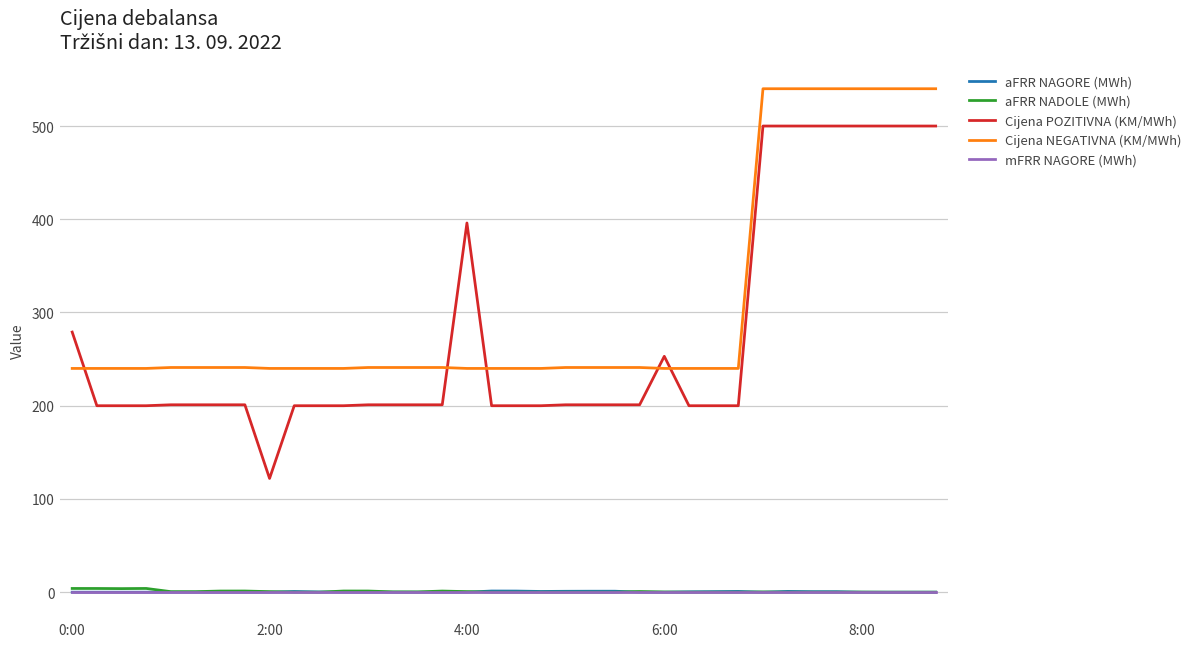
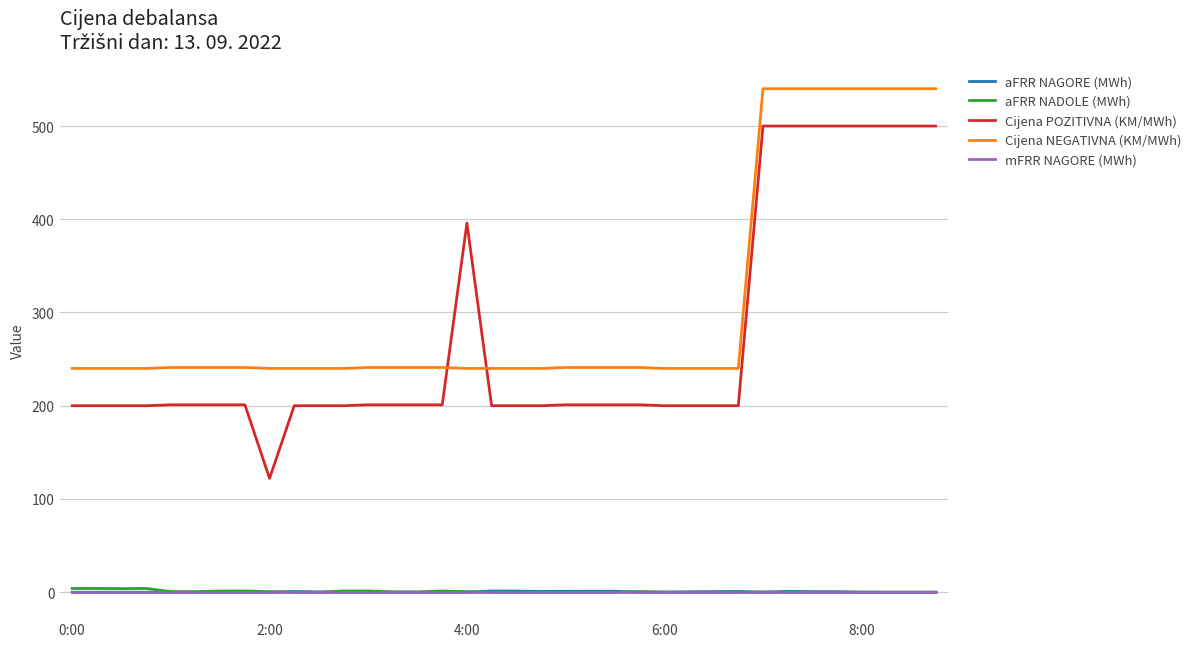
  {
    "aFRR NADOLE (MWh)": {
      "0:00": 0
    },
    "Cijena POZITIVNA (KM/MWh)": {
-     "0:00": 280,
+     "0:00": 200,
      "2:00": 120,
      "4:00": 400,
-     "6:00": 250,
+     "6:00": 200,
      "8:00": 500
    },
    "Cijena NEGATIVNA (KM/MWh)": {
      "0:00": 240,
      "2:00": 240,
      "4:00": 240,
      "6:00": 240,
      "8:00": 540
    }
  }
